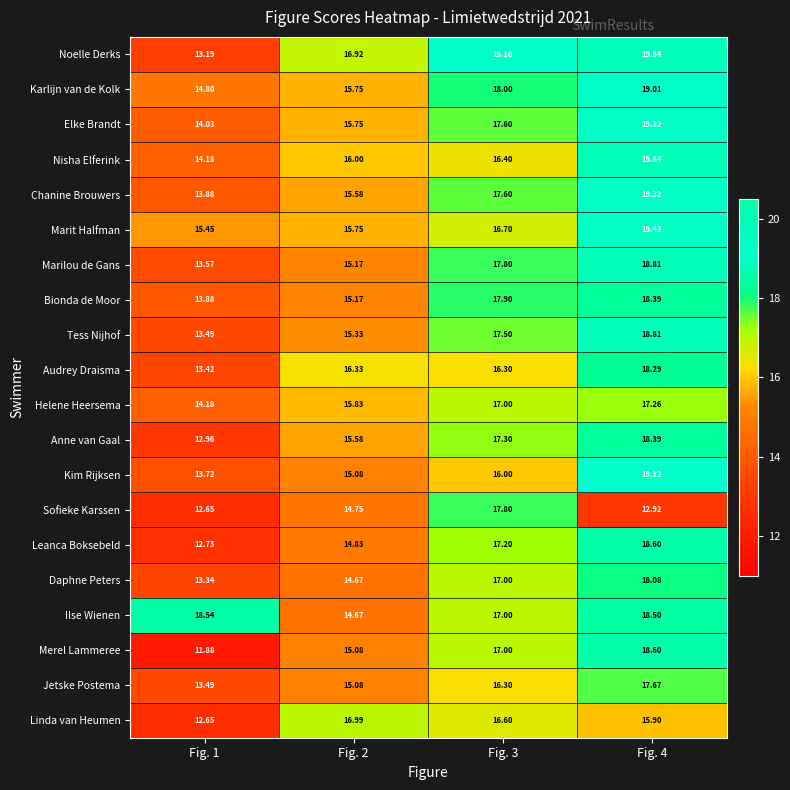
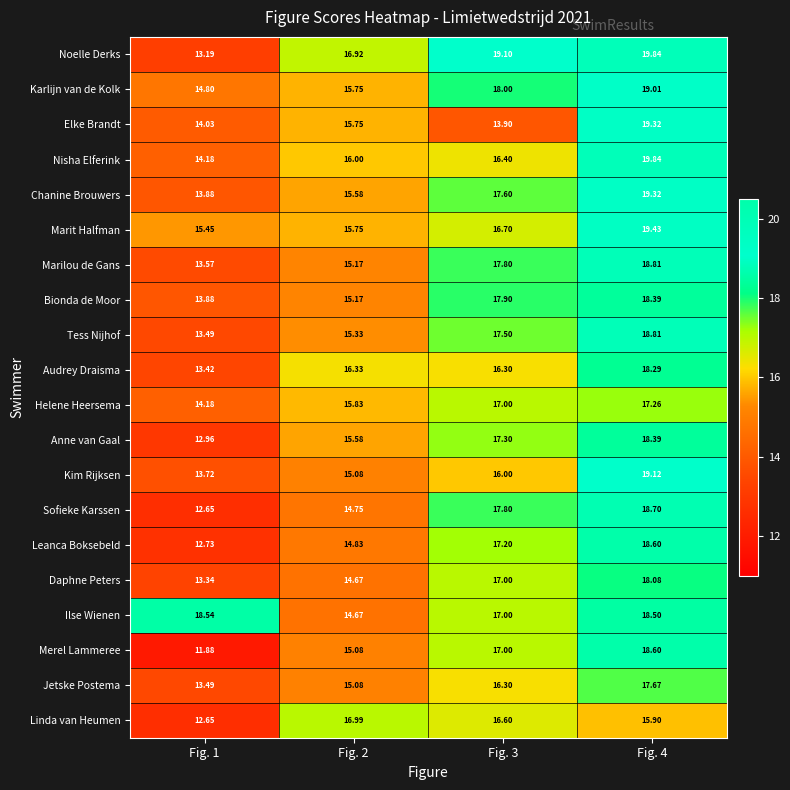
  {
    "Noelle Derks": {
      "Fig. 1": 13.19,
      "Fig. 2": 16.92,
      "Fig. 3": 19.10,
      "Fig. 4": 19.84
    },
    "Karlijn van de Kolk": {
      "Fig. 1": 14.80,
      "Fig. 2": 15.75,
      "Fig. 3": 18.00,
      "Fig. 4": 19.01
    },
    "Elke Brandt": {
      "Fig. 1": 14.03,
      "Fig. 2": 15.75,
-     "Fig. 3": 17.60,
+     "Fig. 3": 13.90,
      "Fig. 4": 19.32
    },
    "Nisha Elferink": {
      "Fig. 1": 14.18,
      "Fig. 2": 16.00,
      "Fig. 3": 16.40,
      "Fig. 4": 19.84
    },
    "Chanine Brouwers": {
      "Fig. 1": 13.88,
      "Fig. 2": 15.58,
      "Fig. 3": 17.60,
      "Fig. 4": 19.32
    },
    "Marit Halfman": {
      "Fig. 1": 15.45,
      "Fig. 2": 15.75,
      "Fig. 3": 16.70,
      "Fig. 4": 19.43
    },
    "Marilou de Gans": {
      "Fig. 1": 13.57,
      "Fig. 2": 15.17,
      "Fig. 3": 17.80,
      "Fig. 4": 18.81
    },
    "Bionda de Moor": {
      "Fig. 1": 13.88,
      "Fig. 2": 15.17,
      "Fig. 3": 17.90,
      "Fig. 4": 18.39
    },
    "Tess Nijhof": {
      "Fig. 1": 13.49,
      "Fig. 2": 15.33,
      "Fig. 3": 17.50,
      "Fig. 4": 18.81
    },
    "Audrey Draisma": {
      "Fig. 1": 13.42,
      "Fig. 2": 16.33,
      "Fig. 3": 16.30,
      "Fig. 4": 18.29
    },
    "Helene Heersema": {
      "Fig. 1": 14.18,
      "Fig. 2": 15.83,
      "Fig. 3": 17.00,
      "Fig. 4": 17.26
    },
    "Anne van Gaal": {
      "Fig. 1": 12.96,
      "Fig. 2": 15.58,
      "Fig. 3": 17.30,
      "Fig. 4": 18.39
    },
    "Kim Rijksen": {
      "Fig. 1": 13.72,
      "Fig. 2": 15.08,
      "Fig. 3": 16.00,
      "Fig. 4": 19.12
    },
    "Sofieke Karssen": {
      "Fig. 1": 12.65,
      "Fig. 2": 14.75,
      "Fig. 3": 17.80,
-     "Fig. 4": 12.92
+     "Fig. 4": 18.70
    },
    "Leanca Boksebeld": {
      "Fig. 1": 12.73,
      "Fig. 2": 14.83,
      "Fig. 3": 17.20,
      "Fig. 4": 18.60
    },
    "Daphne Peters": {
      "Fig. 1": 13.34,
      "Fig. 2": 14.67,
      "Fig. 3": 17.00,
      "Fig. 4": 18.08
    },
    "Ilse Wienen": {
      "Fig. 1": 18.54,
      "Fig. 2": 14.67,
      "Fig. 3": 17.00,
      "Fig. 4": 18.50
    },
    "Merel Lammeree": {
      "Fig. 1": 11.88,
      "Fig. 2": 15.08,
      "Fig. 3": 17.00,
      "Fig. 4": 18.60
    },
    "Jetske Postema": {
      "Fig. 1": 13.49,
      "Fig. 2": 15.08,
      "Fig. 3": 16.30,
      "Fig. 4": 17.67
    },
    "Linda van Heumen": {
      "Fig. 1": 12.65,
      "Fig. 2": 16.99,
      "Fig. 3": 16.60,
      "Fig. 4": 15.90
    }
  }
